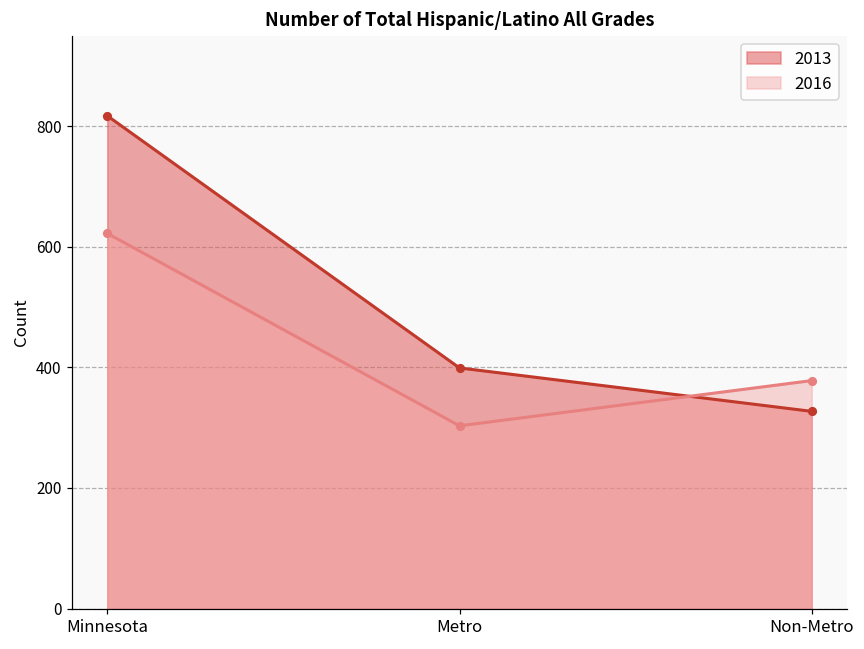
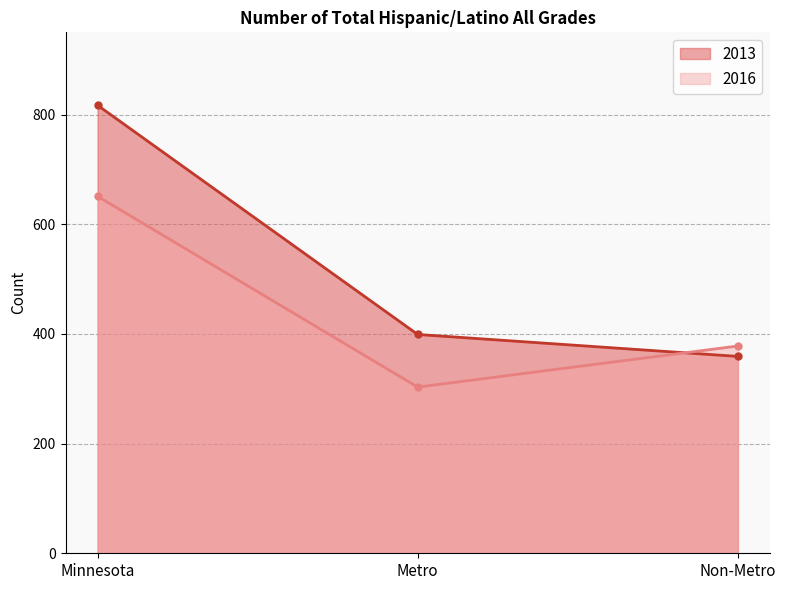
  {
    "2013": {
      "Minnesota": 820,
      "Metro": 400,
-     "Non-Metro": 330
+     "Non-Metro": 360
    },
    "2016": {
-     "Minnesota": 620,
+     "Minnesota": 650,
      "Metro": 300,
      "Non-Metro": 380
    }
  }
